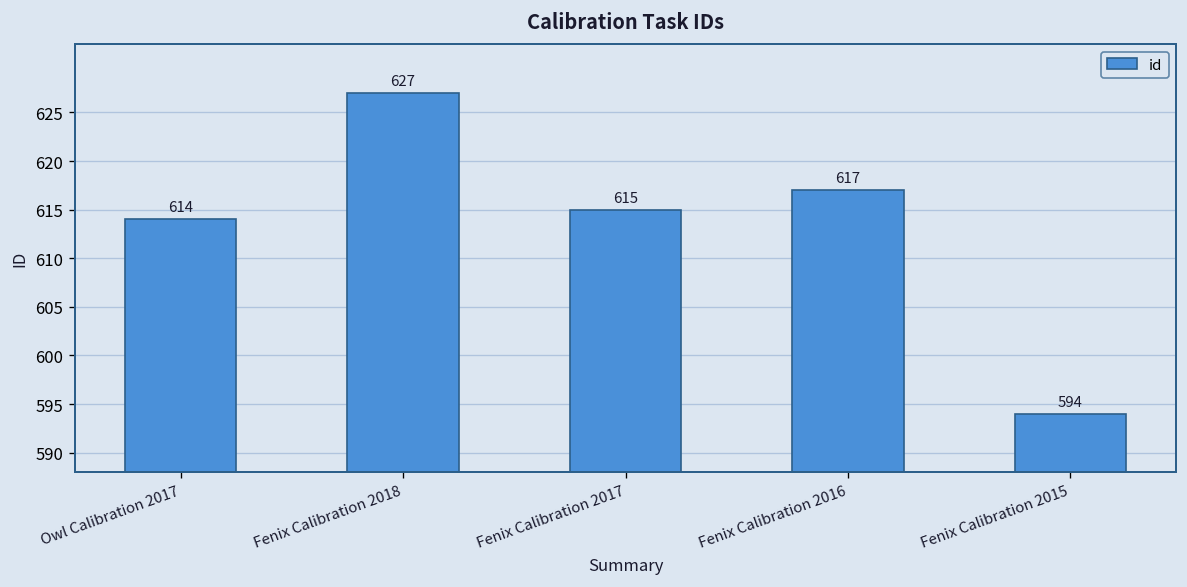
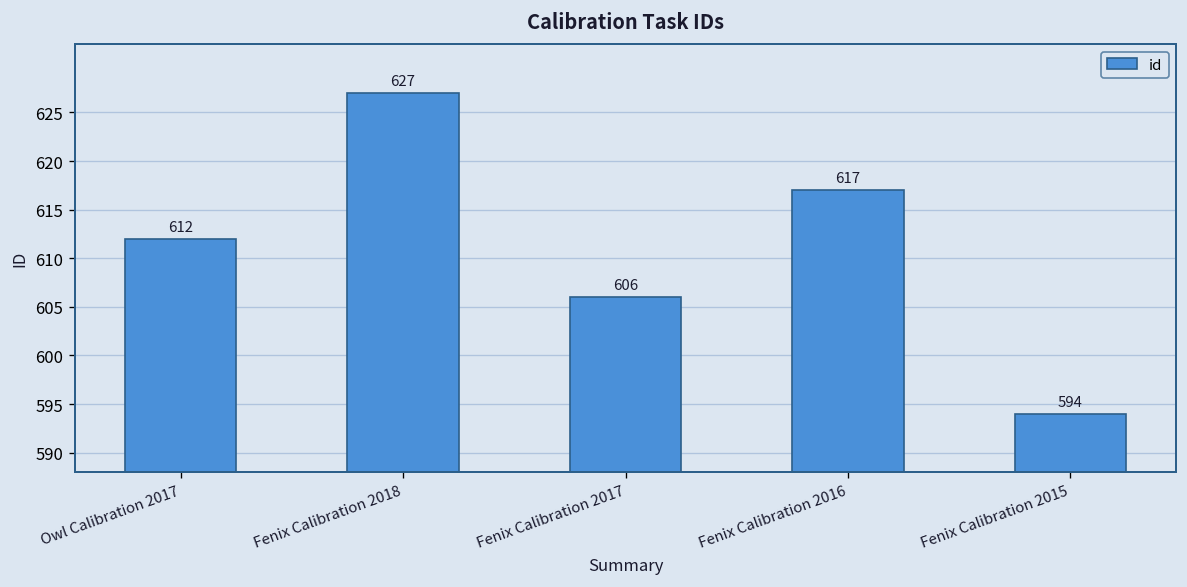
  {
-   "Owl Calibration 2017": 614,
+   "Owl Calibration 2017": 612,
    "Fenix Calibration 2018": 627,
-   "Fenix Calibration 2017": 615,
+   "Fenix Calibration 2017": 606,
    "Fenix Calibration 2016": 617,
    "Fenix Calibration 2015": 594
  }
